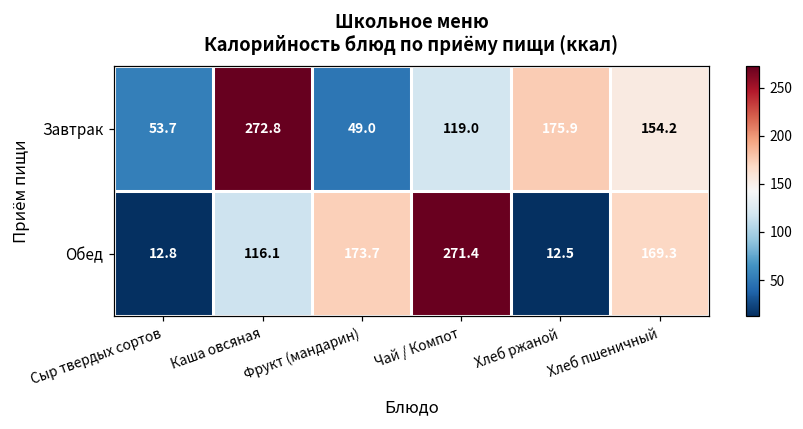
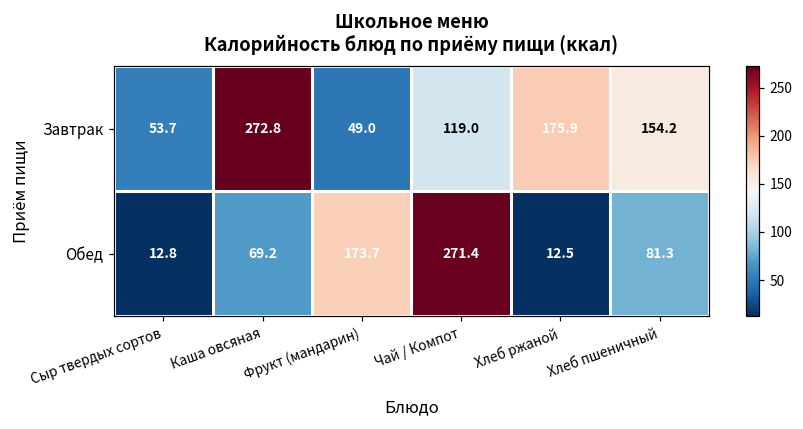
  {
    "Завтрак": {
      "Сыр твердых сортов": 53.7,
      "Каша овсяная": 272.8,
      "Фрукт (мандарин)": 49.0,
      "Чай / Компот": 119.0,
      "Хлеб ржаной": 175.9,
      "Хлеб пшеничный": 154.2
    },
    "Обед": {
      "Сыр твердых сортов": 12.8,
-     "Каша овсяная": 116.1,
+     "Каша овсяная": 69.2,
      "Фрукт (мандарин)": 173.7,
      "Чай / Компот": 271.4,
      "Хлеб ржаной": 12.5,
-     "Хлеб пшеничный": 169.3
+     "Хлеб пшеничный": 81.3
    }
  }
